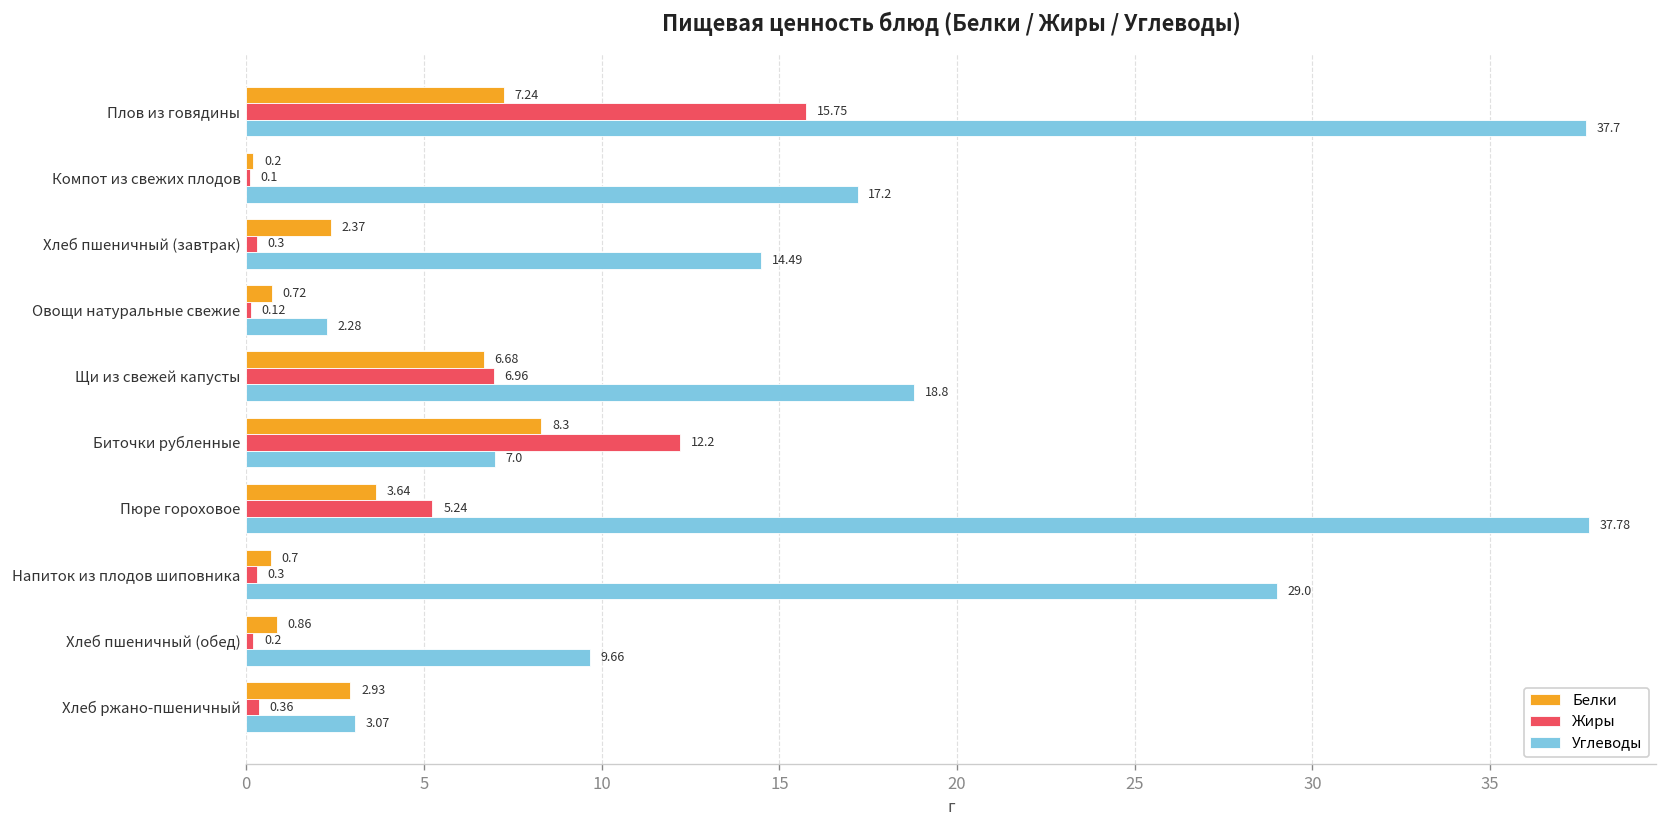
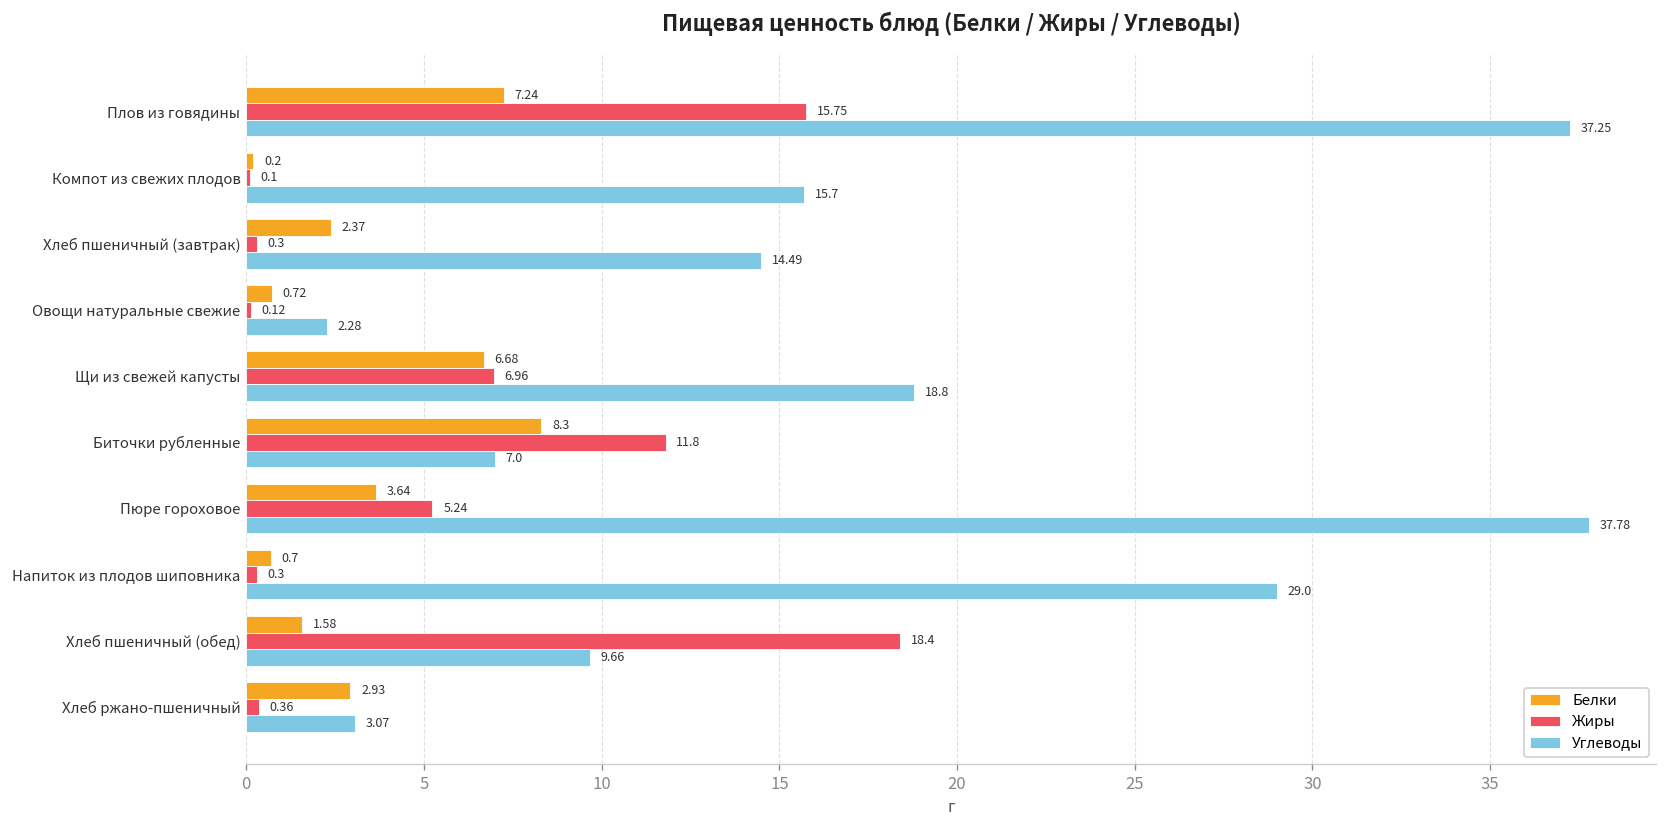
  {
    "Белки": {
      "Плов из говядины": 7.24,
      "Компот из свежих плодов": 0.2,
      "Хлеб пшеничный (завтрак)": 2.37,
      "Овощи натуральные свежие": 0.72,
      "Щи из свежей капусты": 6.68,
      "Биточки рубленные": 8.3,
      "Пюре гороховое": 3.64,
      "Напиток из плодов шиповника": 0.7,
-     "Хлеб пшеничный (обед)": 0.86,
+     "Хлеб пшеничный (обед)": 1.58,
      "Хлеб ржано-пшеничный": 2.93
    },
    "Жиры": {
      "Плов из говядины": 15.75,
      "Компот из свежих плодов": 0.1,
      "Хлеб пшеничный (завтрак)": 0.3,
      "Овощи натуральные свежие": 0.12,
      "Щи из свежей капусты": 6.96,
-     "Биточки рубленные": 12.2,
+     "Биточки рубленные": 11.8,
      "Пюре гороховое": 5.24,
      "Напиток из плодов шиповника": 0.3,
-     "Хлеб пшеничный (обед)": 0.2,
+     "Хлеб пшеничный (обед)": 18.4,
      "Хлеб ржано-пшеничный": 0.36
    },
    "Углеводы": {
-     "Плов из говядины": 37.7,
-     "Компот из свежих плодов": 17.2,
+     "Плов из говядины": 37.25,
+     "Компот из свежих плодов": 15.7,
      "Хлеб пшеничный (завтрак)": 14.49,
      "Овощи натуральные свежие": 2.28,
      "Щи из свежей капусты": 18.8,
      "Биточки рубленные": 7.0,
      "Пюре гороховое": 37.78,
      "Напиток из плодов шиповника": 29.0,
      "Хлеб пшеничный (обед)": 9.66,
      "Хлеб ржано-пшеничный": 3.07
    }
  }
